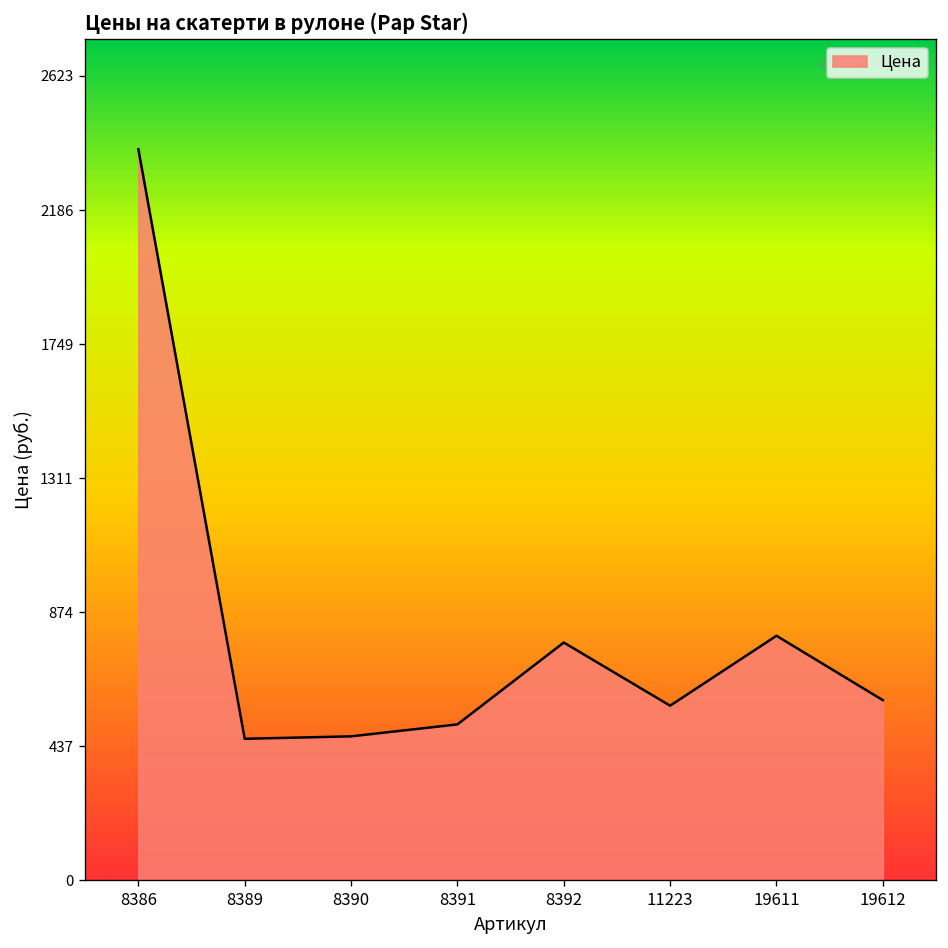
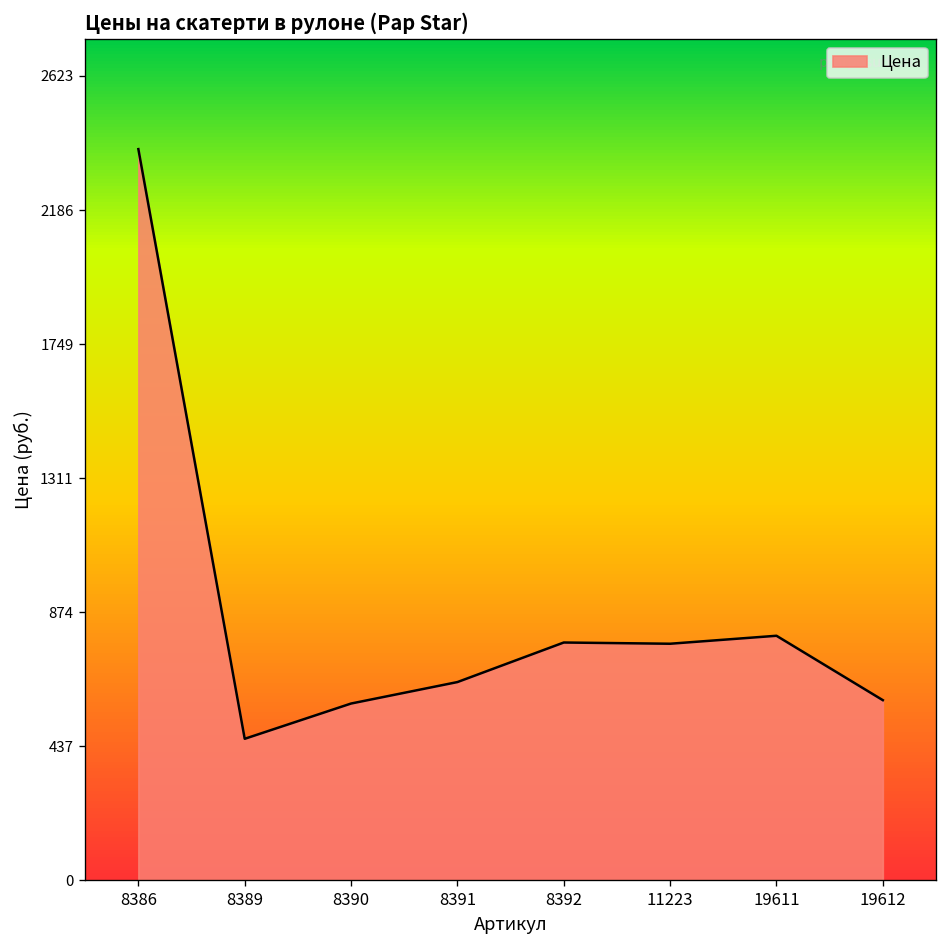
  {
    "8386": 2390,
    "8389": 460,
-   "8390": 470,
-   "8391": 510,
+   "8390": 580,
+   "8391": 650,
    "8392": 780,
-   "11223": 570,
+   "11223": 770,
    "19611": 800,
    "19612": 590
  }
